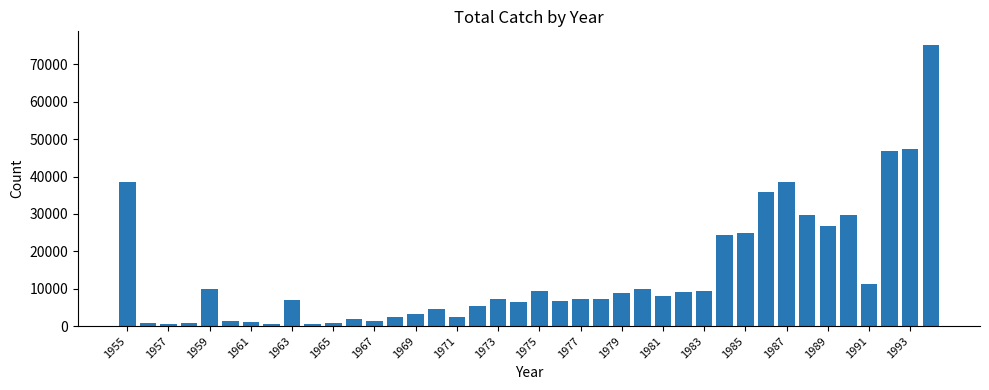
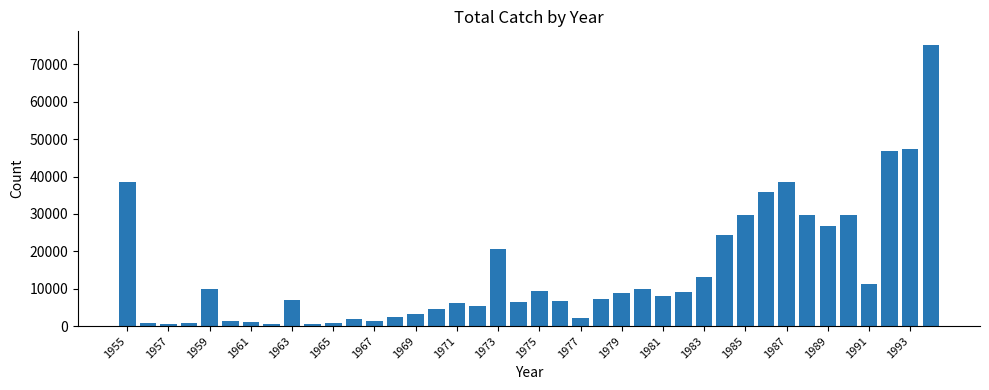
  {
    "1955": 39000,
    "1959": 10000,
    "1961": 1000,
    "1963": 7000,
    "1965": 1000,
    "1967": 1000,
    "1969": 3000,
-   "1971": 2000,
-   "1973": 7000,
+   "1971": 6000,
+   "1973": 21000,
    "1975": 9000,
-   "1977": 7000,
+   "1977": 2000,
    "1979": 9000,
    "1981": 8000,
-   "1983": 9000,
-   "1985": 25000,
+   "1983": 13000,
+   "1985": 30000,
    "1987": 39000,
    "1989": 27000,
    "1991": 11000,
    "1993": 47000
  }
